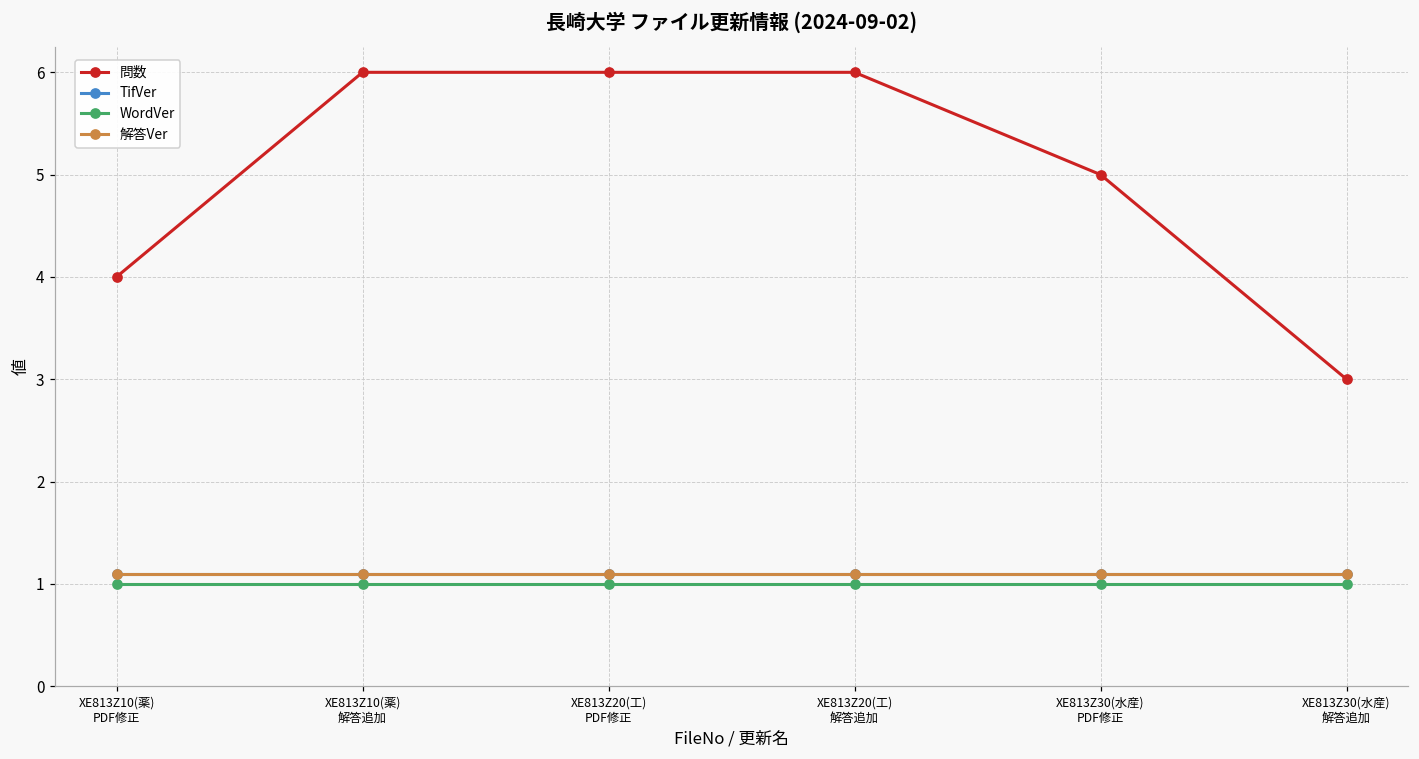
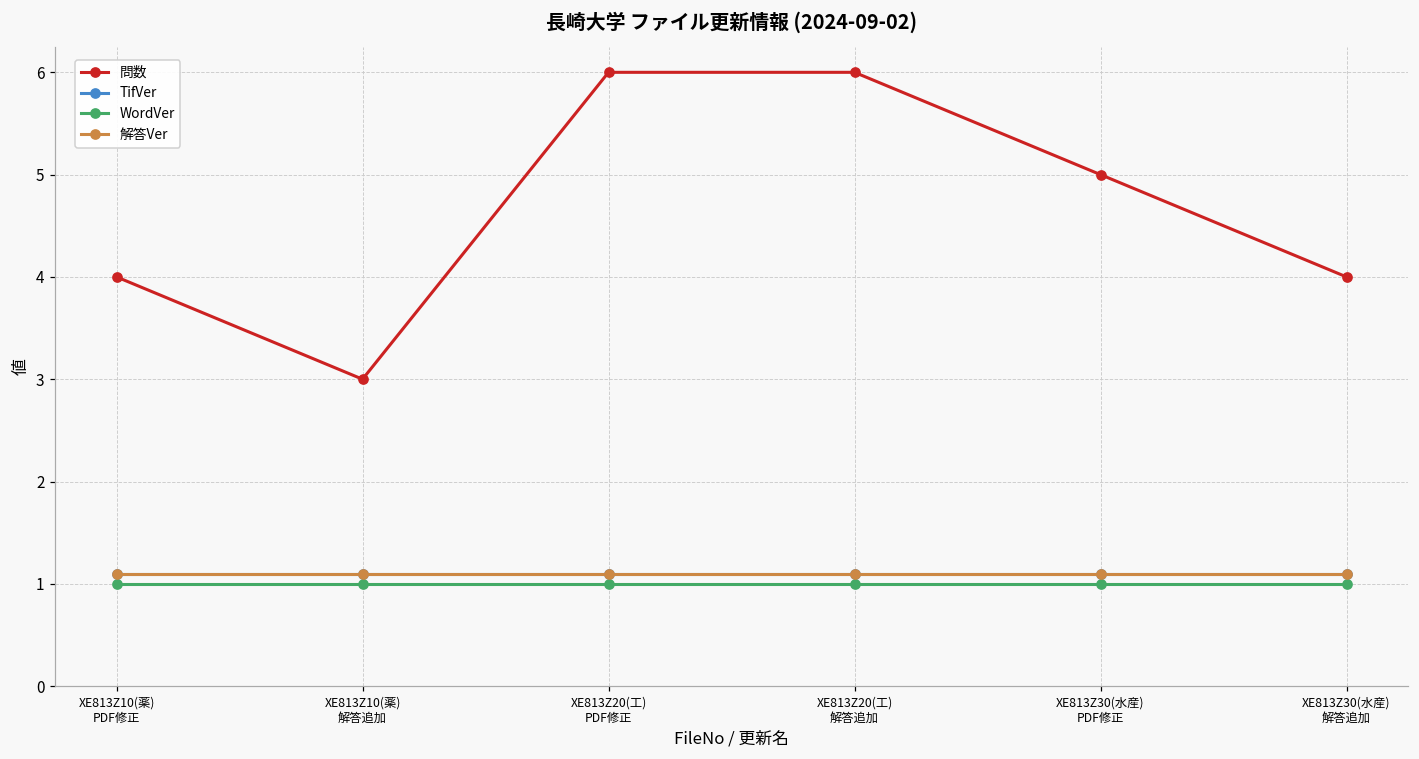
  {
    "問数": {
      "XE813Z10(薬) PDF修正": 4,
-     "XE813Z10(薬) 解答追加": 6,
+     "XE813Z10(薬) 解答追加": 3,
      "XE813Z20(工) PDF修正": 6,
      "XE813Z20(工) 解答追加": 6,
      "XE813Z30(水産) PDF修正": 5,
-     "XE813Z30(水産) 解答追加": 3
+     "XE813Z30(水産) 解答追加": 4
    },
    "解答Ver": {
      "XE813Z10(薬) PDF修正": 1.1,
      "XE813Z10(薬) 解答追加": 1.1,
      "XE813Z20(工) PDF修正": 1.1,
      "XE813Z20(工) 解答追加": 1.1,
      "XE813Z30(水産) PDF修正": 1.1,
      "XE813Z30(水産) 解答追加": 1.1
    },
    "WordVer": {
      "XE813Z10(薬) PDF修正": 1,
      "XE813Z10(薬) 解答追加": 1,
      "XE813Z20(工) PDF修正": 1,
      "XE813Z20(工) 解答追加": 1,
      "XE813Z30(水産) PDF修正": 1,
      "XE813Z30(水産) 解答追加": 1
    }
  }
